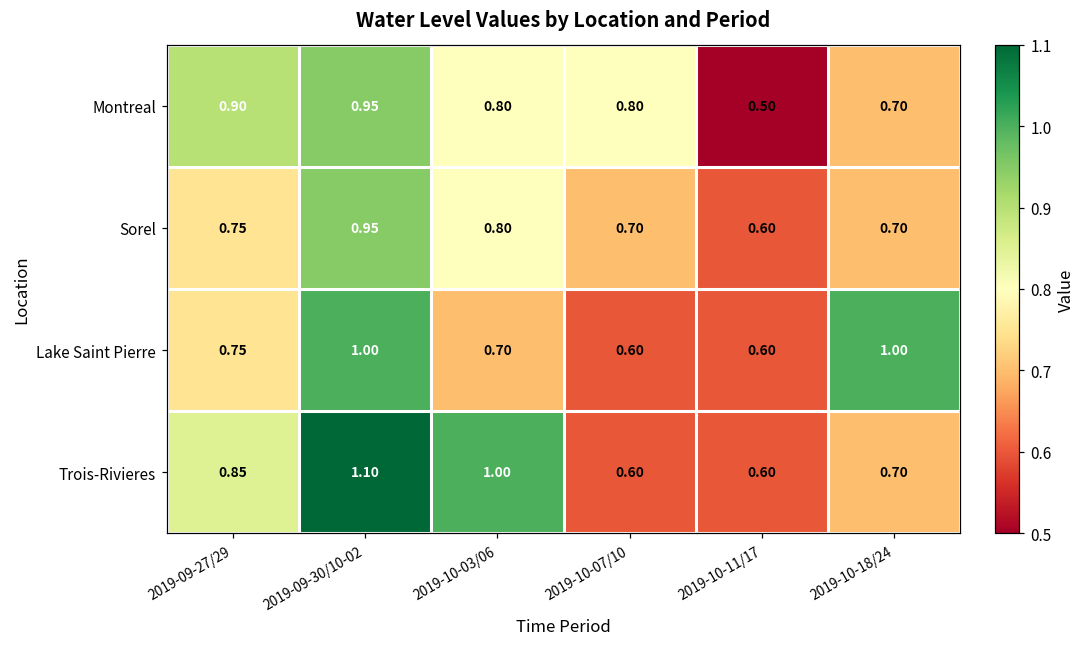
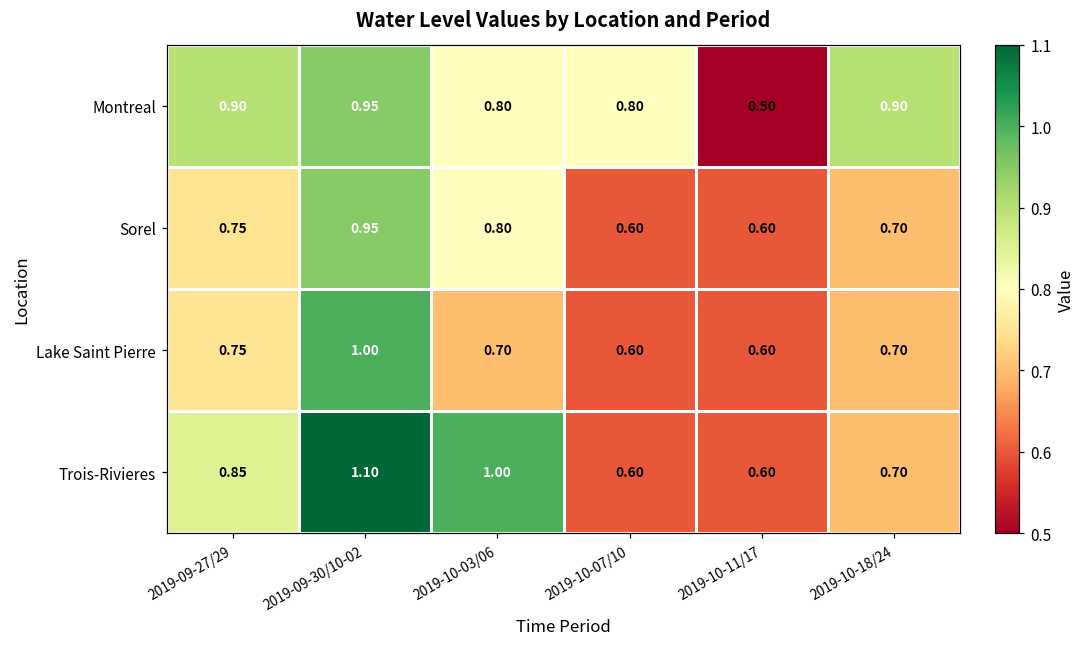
  {
    "Montreal": {
      "2019-09-27/29": 0.90,
      "2019-09-30/10-02": 0.95,
      "2019-10-03/06": 0.80,
      "2019-10-07/10": 0.80,
      "2019-10-11/17": 0.50,
-     "2019-10-18/24": 0.70
+     "2019-10-18/24": 0.90
    },
    "Sorel": {
      "2019-09-27/29": 0.75,
      "2019-09-30/10-02": 0.95,
      "2019-10-03/06": 0.80,
-     "2019-10-07/10": 0.70,
+     "2019-10-07/10": 0.60,
      "2019-10-11/17": 0.60,
      "2019-10-18/24": 0.70
    },
    "Lake Saint Pierre": {
      "2019-09-27/29": 0.75,
      "2019-09-30/10-02": 1.00,
      "2019-10-03/06": 0.70,
      "2019-10-07/10": 0.60,
      "2019-10-11/17": 0.60,
-     "2019-10-18/24": 1.00
+     "2019-10-18/24": 0.70
    },
    "Trois-Rivieres": {
      "2019-09-27/29": 0.85,
      "2019-09-30/10-02": 1.10,
      "2019-10-03/06": 1.00,
      "2019-10-07/10": 0.60,
      "2019-10-11/17": 0.60,
      "2019-10-18/24": 0.70
    }
  }
